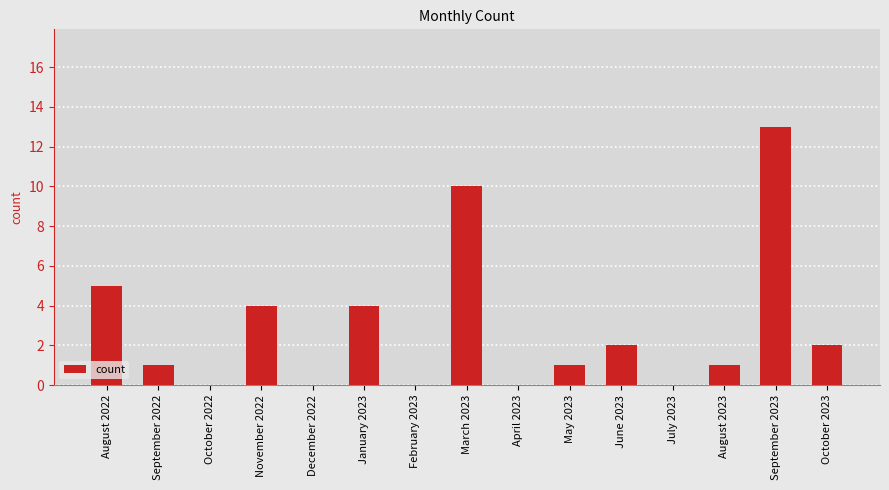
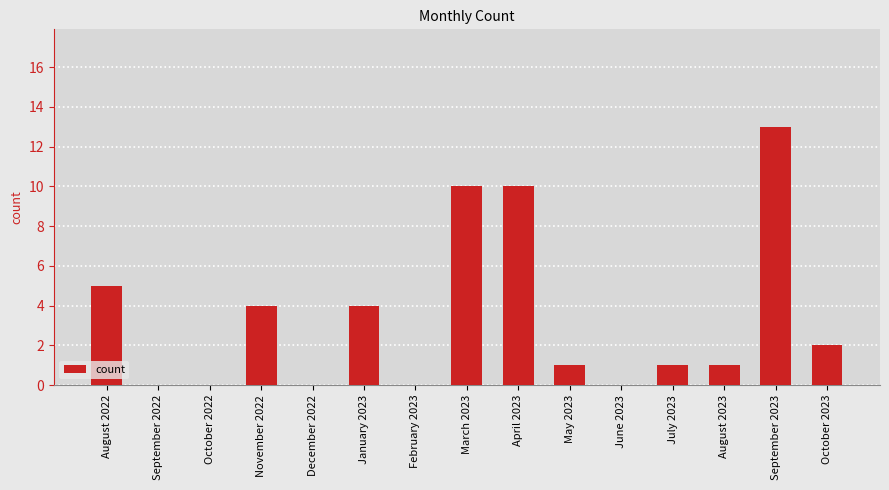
  {
    "August 2022": 5,
-   "September 2022": 1,
+   "September 2022": 0,
    "October 2022": 0,
    "November 2022": 4,
    "December 2022": 0,
    "January 2023": 4,
    "February 2023": 0,
    "March 2023": 10,
-   "April 2023": 0,
+   "April 2023": 10,
    "May 2023": 1,
-   "June 2023": 2,
-   "July 2023": 0,
+   "June 2023": 0,
+   "July 2023": 1,
    "August 2023": 1,
    "September 2023": 13,
    "October 2023": 2
  }
